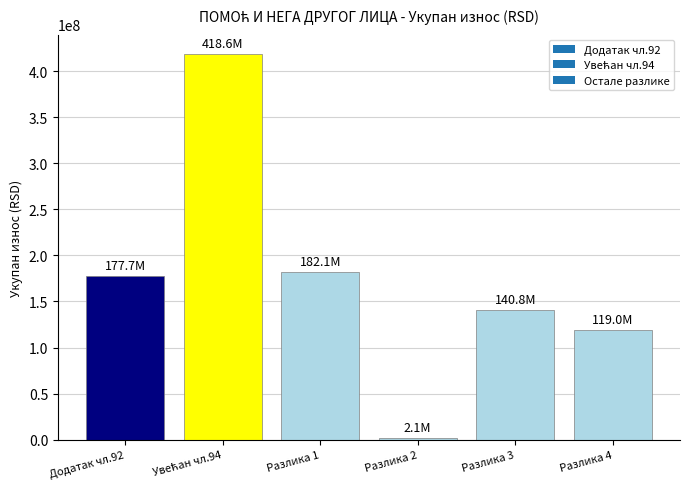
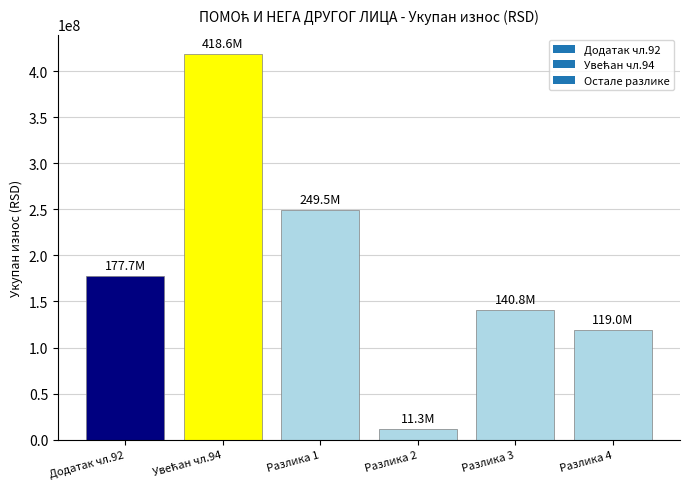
  {
    "Додатак чл.92": "177.7M",
    "Увећан чл.94": "418.6M",
-   "Разлика 1": "182.1M",
-   "Разлика 2": "2.1M",
+   "Разлика 1": "249.5M",
+   "Разлика 2": "11.3M",
    "Разлика 3": "140.8M",
    "Разлика 4": "119.0M"
  }
